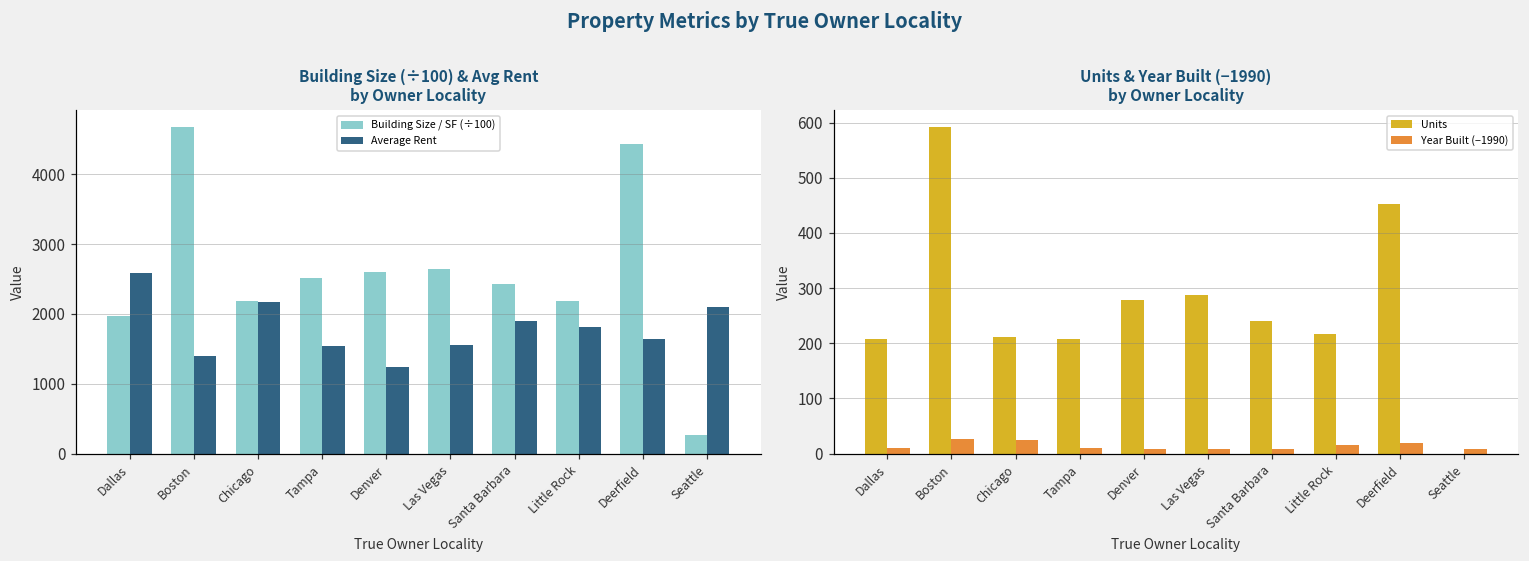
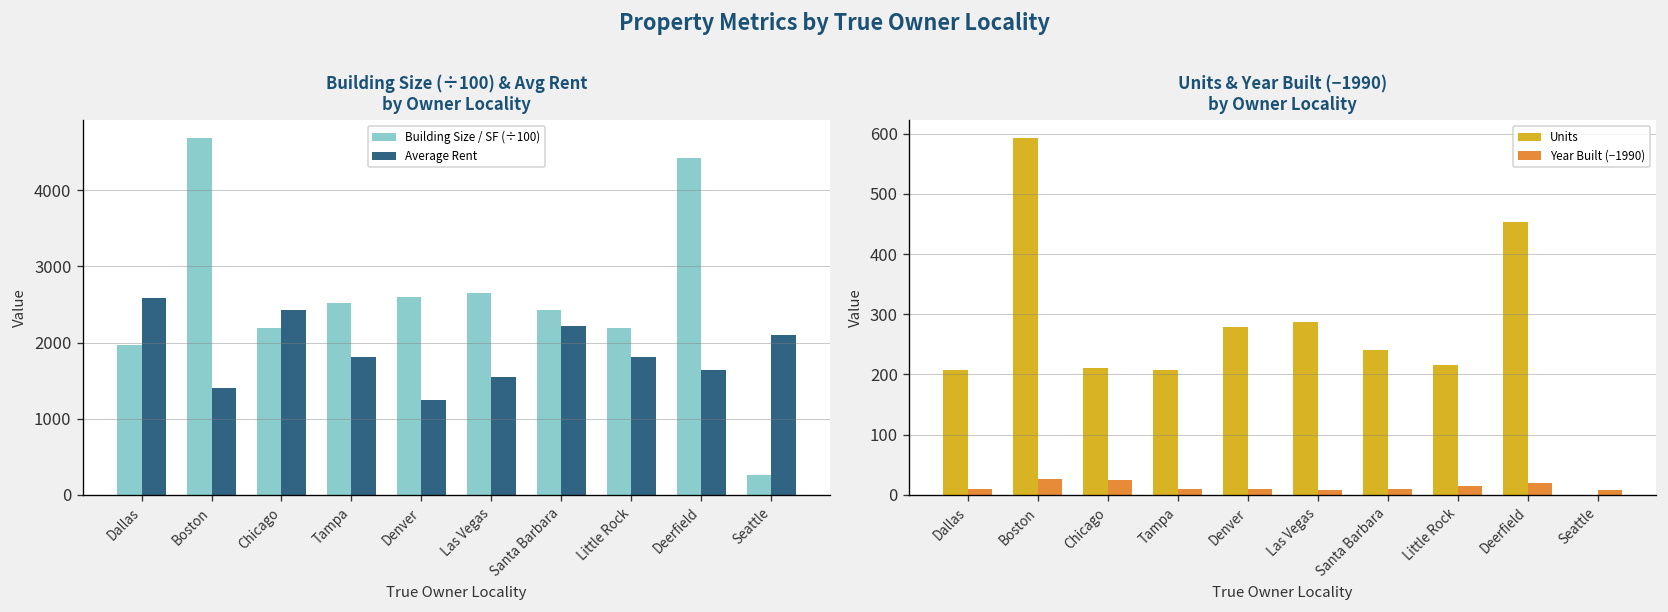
  {
    "Building Size (÷100) & Avg Rent by Owner Locality": {
      "Building Size / SF (÷100)": {
        "Dallas": 2000,
        "Boston": 4700,
        "Chicago": 2200,
        "Tampa": 2500,
        "Denver": 2600,
        "Las Vegas": 2600,
        "Santa Barbara": 2400,
        "Little Rock": 2200,
        "Deerfield": 4400,
        "Seattle": 300
      },
      "Average Rent": {
        "Dallas": 2600,
        "Boston": 1400,
-       "Chicago": 2200,
-       "Tampa": 1500,
+       "Chicago": 2400,
+       "Tampa": 1800,
        "Denver": 1200,
        "Las Vegas": 1600,
-       "Santa Barbara": 1900,
+       "Santa Barbara": 2200,
        "Little Rock": 1800,
        "Deerfield": 1600,
        "Seattle": 2100
      }
    }
  }
